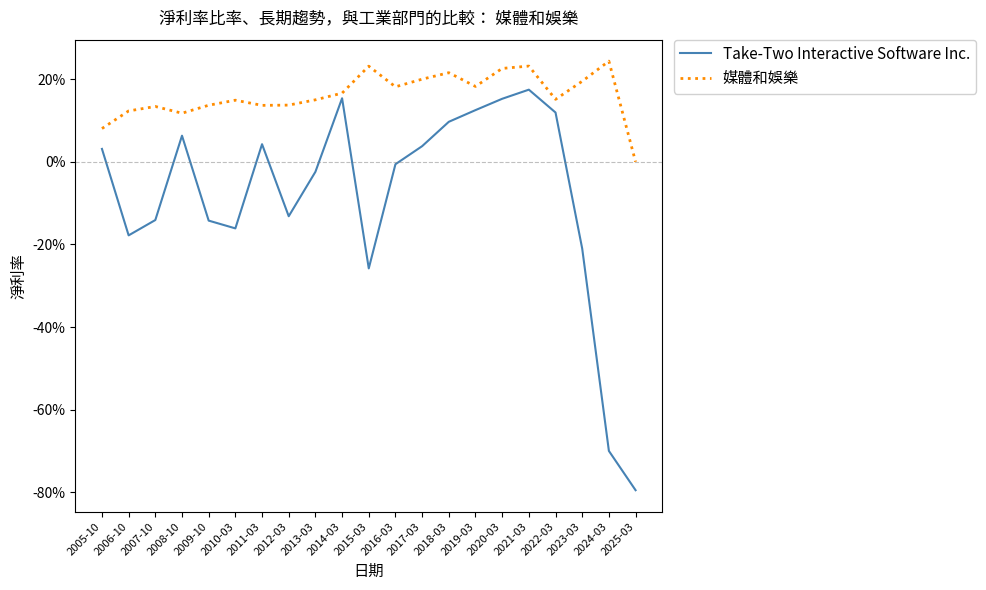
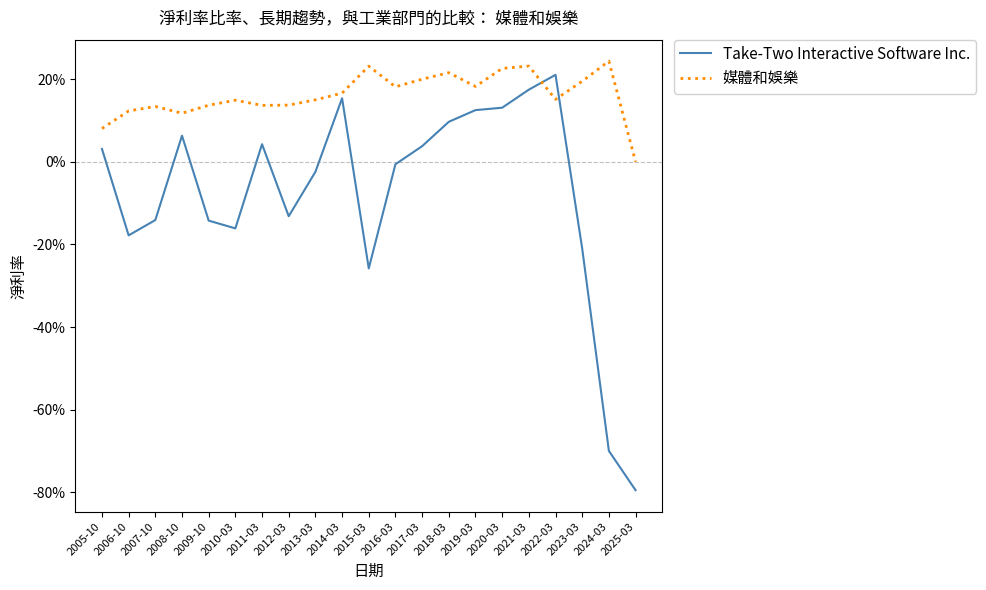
  {
    "Take-Two Interactive Software Inc.": {
      "2005-10": "3%",
      "2006-10": "-18%",
      "2007-10": "-14%",
      "2008-10": "6%",
      "2009-10": "-14%",
      "2010-03": "-16%",
      "2011-03": "4%",
      "2012-03": "-13%",
      "2013-03": "-2%",
      "2014-03": "15%",
      "2015-03": "-26%",
      "2016-03": "-1%",
      "2017-03": "4%",
      "2018-03": "10%",
      "2019-03": "13%",
-     "2020-03": "15%",
+     "2020-03": "13%",
      "2021-03": "17%",
-     "2022-03": "12%",
+     "2022-03": "21%",
      "2023-03": "-21%",
      "2024-03": "-70%",
      "2025-03": "-80%"
    },
    "媒體和娛樂": {
      "2005-10": "8%",
      "2006-10": "12%",
      "2007-10": "13%",
      "2008-10": "12%",
      "2009-10": "14%",
      "2010-03": "15%",
      "2011-03": "14%",
      "2012-03": "14%",
      "2013-03": "15%",
      "2014-03": "17%",
      "2015-03": "23%",
      "2016-03": "18%",
      "2017-03": "20%",
      "2018-03": "22%",
      "2019-03": "18%",
      "2020-03": "23%",
      "2021-03": "23%",
      "2022-03": "15%",
      "2023-03": "20%",
      "2024-03": "24%",
      "2025-03": "0%"
    }
  }
